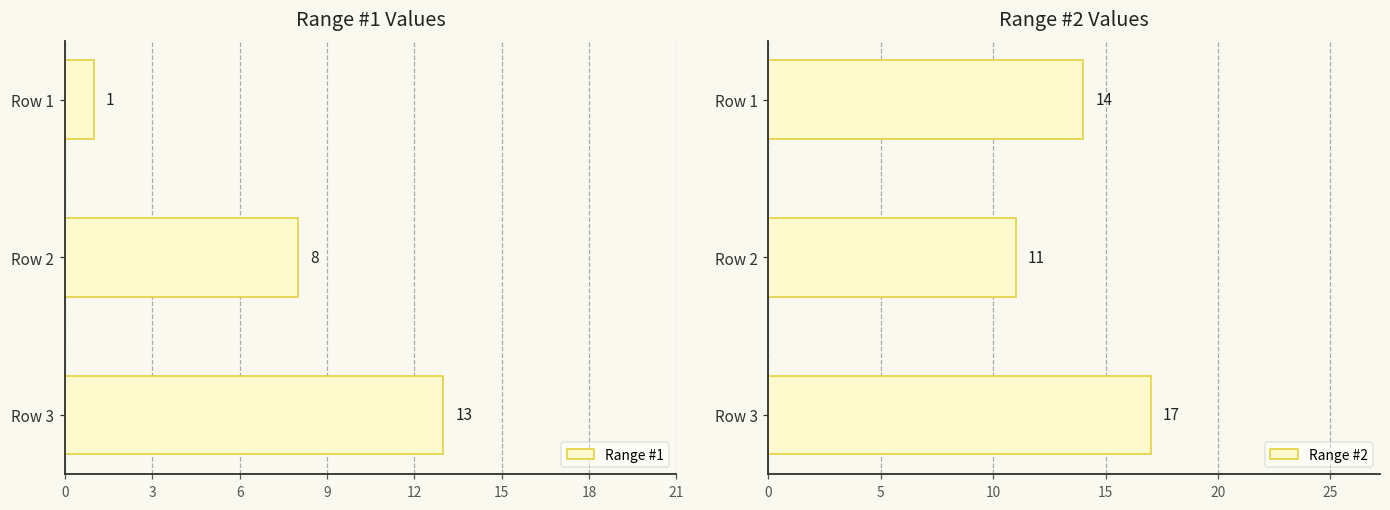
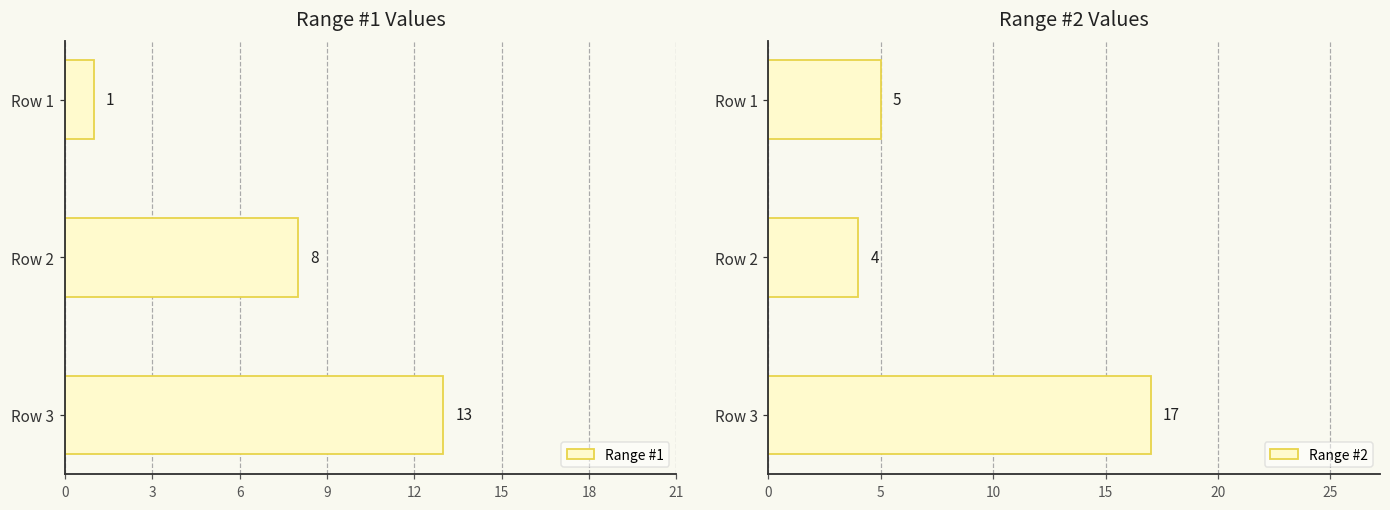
  {
    "Range #1 Values": {
      "Row 1": 1,
      "Row 2": 8,
      "Row 3": 13
    },
    "Range #2 Values": {
-     "Row 1": 14,
-     "Row 2": 11,
+     "Row 1": 5,
+     "Row 2": 4,
      "Row 3": 17
    }
  }
